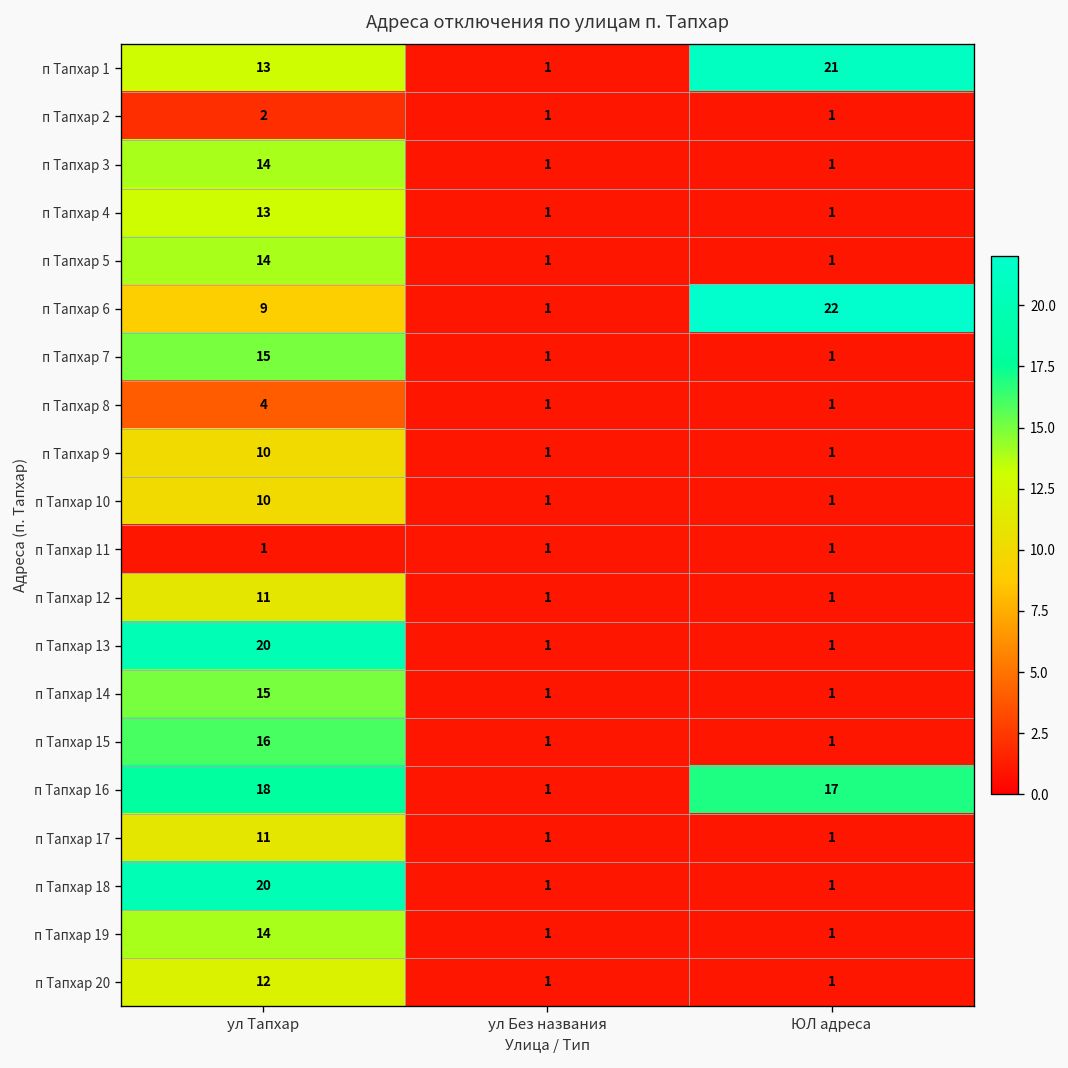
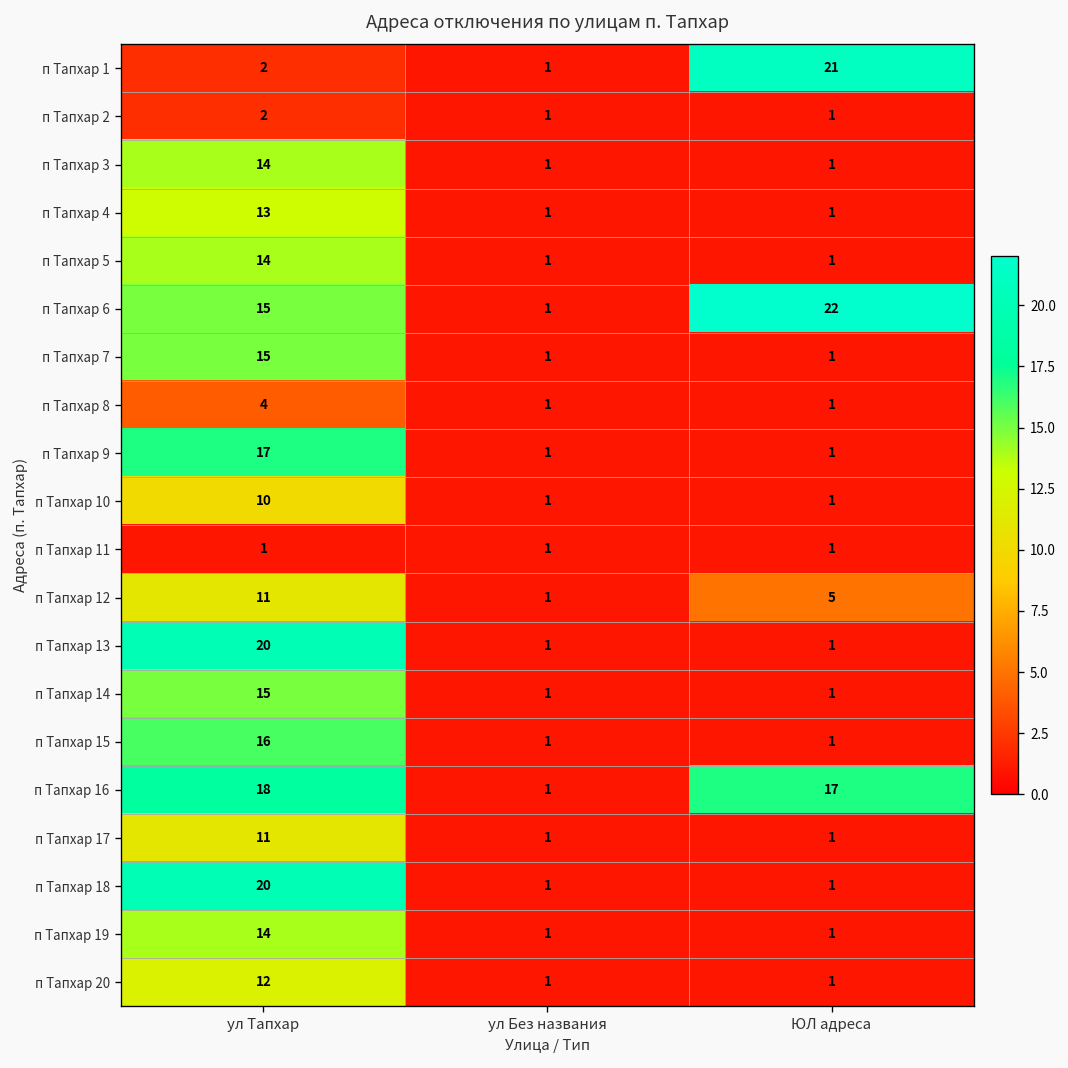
  {
    "п Тапхар 1": {
-     "ул Тапхар": 13,
+     "ул Тапхар": 2,
      "ул Без названия": 1,
      "ЮЛ адреса": 21
    },
    "п Тапхар 2": {
      "ул Тапхар": 2,
      "ул Без названия": 1,
      "ЮЛ адреса": 1
    },
    "п Тапхар 3": {
      "ул Тапхар": 14,
      "ул Без названия": 1,
      "ЮЛ адреса": 1
    },
    "п Тапхар 4": {
      "ул Тапхар": 13,
      "ул Без названия": 1,
      "ЮЛ адреса": 1
    },
    "п Тапхар 5": {
      "ул Тапхар": 14,
      "ул Без названия": 1,
      "ЮЛ адреса": 1
    },
    "п Тапхар 6": {
-     "ул Тапхар": 9,
+     "ул Тапхар": 15,
      "ул Без названия": 1,
      "ЮЛ адреса": 22
    },
    "п Тапхар 7": {
      "ул Тапхар": 15,
      "ул Без названия": 1,
      "ЮЛ адреса": 1
    },
    "п Тапхар 8": {
      "ул Тапхар": 4,
      "ул Без названия": 1,
      "ЮЛ адреса": 1
    },
    "п Тапхар 9": {
-     "ул Тапхар": 10,
+     "ул Тапхар": 17,
      "ул Без названия": 1,
      "ЮЛ адреса": 1
    },
    "п Тапхар 10": {
      "ул Тапхар": 10,
      "ул Без названия": 1,
      "ЮЛ адреса": 1
    },
    "п Тапхар 11": {
      "ул Тапхар": 1,
      "ул Без названия": 1,
      "ЮЛ адреса": 1
    },
    "п Тапхар 12": {
      "ул Тапхар": 11,
      "ул Без названия": 1,
-     "ЮЛ адреса": 1
+     "ЮЛ адреса": 5
    },
    "п Тапхар 13": {
      "ул Тапхар": 20,
      "ул Без названия": 1,
      "ЮЛ адреса": 1
    },
    "п Тапхар 14": {
      "ул Тапхар": 15,
      "ул Без названия": 1,
      "ЮЛ адреса": 1
    },
    "п Тапхар 15": {
      "ул Тапхар": 16,
      "ул Без названия": 1,
      "ЮЛ адреса": 1
    },
    "п Тапхар 16": {
      "ул Тапхар": 18,
      "ул Без названия": 1,
      "ЮЛ адреса": 17
    },
    "п Тапхар 17": {
      "ул Тапхар": 11,
      "ул Без названия": 1,
      "ЮЛ адреса": 1
    },
    "п Тапхар 18": {
      "ул Тапхар": 20,
      "ул Без названия": 1,
      "ЮЛ адреса": 1
    },
    "п Тапхар 19": {
      "ул Тапхар": 14,
      "ул Без названия": 1,
      "ЮЛ адреса": 1
    },
    "п Тапхар 20": {
      "ул Тапхар": 12,
      "ул Без названия": 1,
      "ЮЛ адреса": 1
    }
  }
